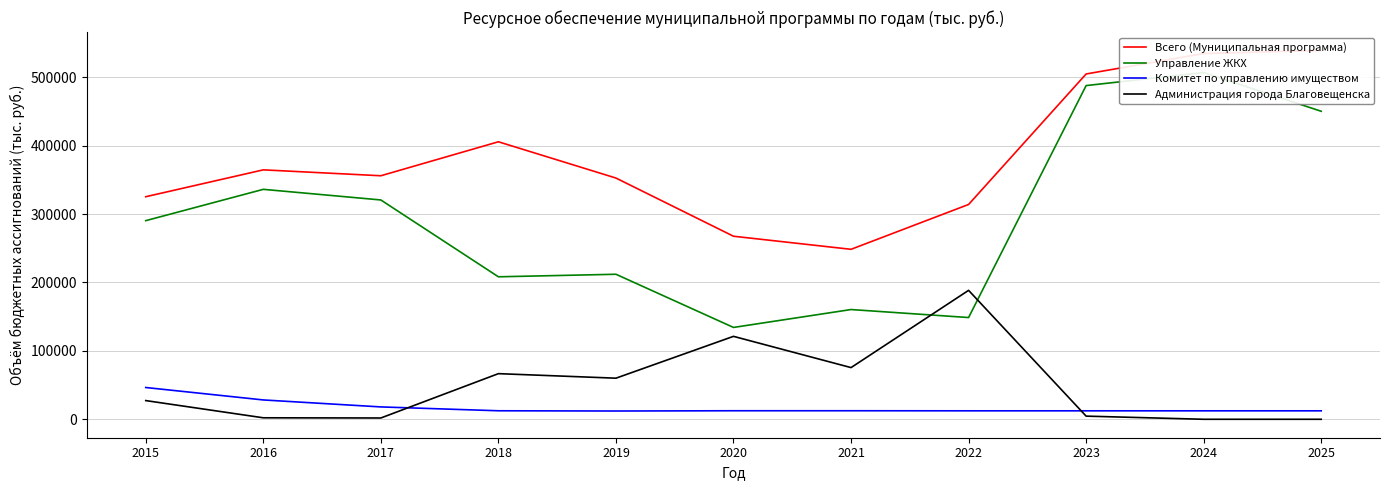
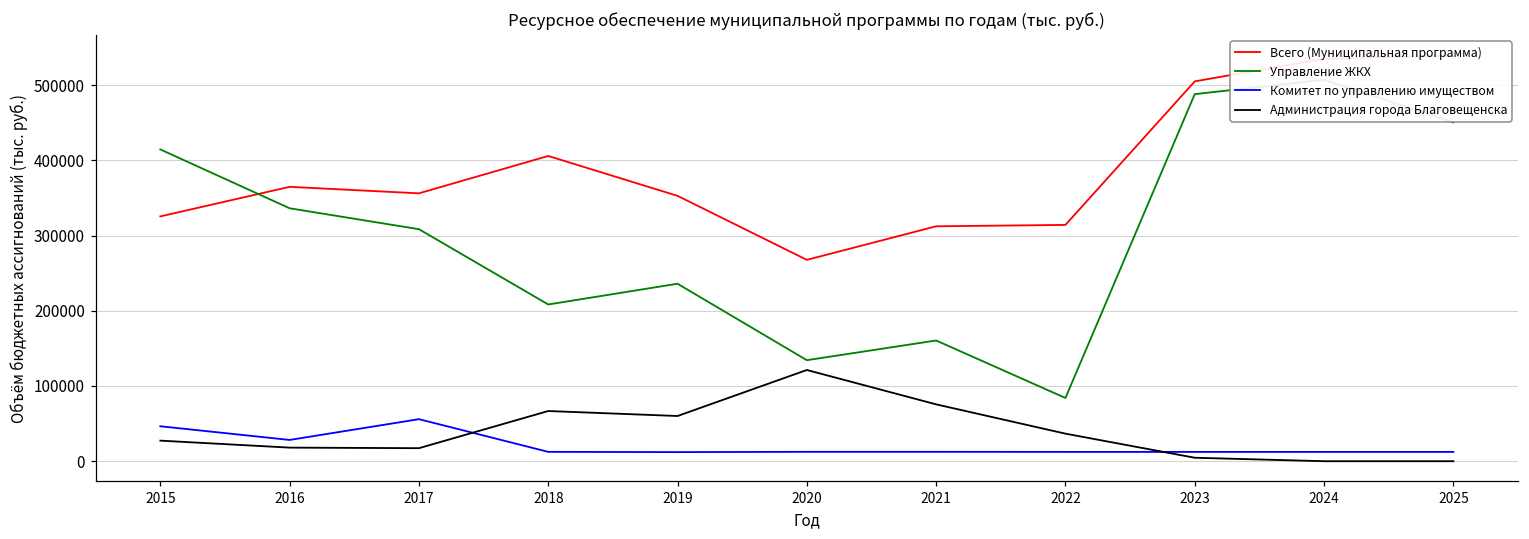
  {
    "Всего (Муниципальная программа)": {
      "2015": 330000,
      "2016": 360000,
      "2017": 360000,
      "2018": 410000,
      "2019": 350000,
      "2020": 270000,
-     "2021": 250000,
+     "2021": 310000,
      "2022": 310000,
      "2023": 500000
    },
    "Управление ЖКХ": {
-     "2015": 290000,
+     "2015": 410000,
      "2016": 340000,
-     "2017": 320000,
+     "2017": 310000,
      "2018": 210000,
-     "2019": 210000,
+     "2019": 240000,
      "2020": 130000,
      "2021": 160000,
-     "2022": 150000,
+     "2022": 80000,
      "2023": 490000,
      "2025": 450000
    },
    "Комитет по управлению имуществом": {
      "2015": 50000,
      "2016": 30000,
-     "2017": 20000,
+     "2017": 60000,
      "2018": 10000,
      "2019": 10000,
      "2020": 10000,
      "2021": 10000,
      "2022": 10000,
      "2023": 10000,
      "2024": 10000,
      "2025": 10000
    },
    "Администрация города Благовещенска": {
      "2015": 30000,
-     "2016": 0,
-     "2017": 0,
+     "2016": 20000,
+     "2017": 20000,
      "2018": 70000,
      "2019": 60000,
      "2020": 120000,
      "2021": 80000,
-     "2022": 190000,
+     "2022": 40000,
      "2023": 0,
      "2024": 0,
      "2025": 0
    }
  }
